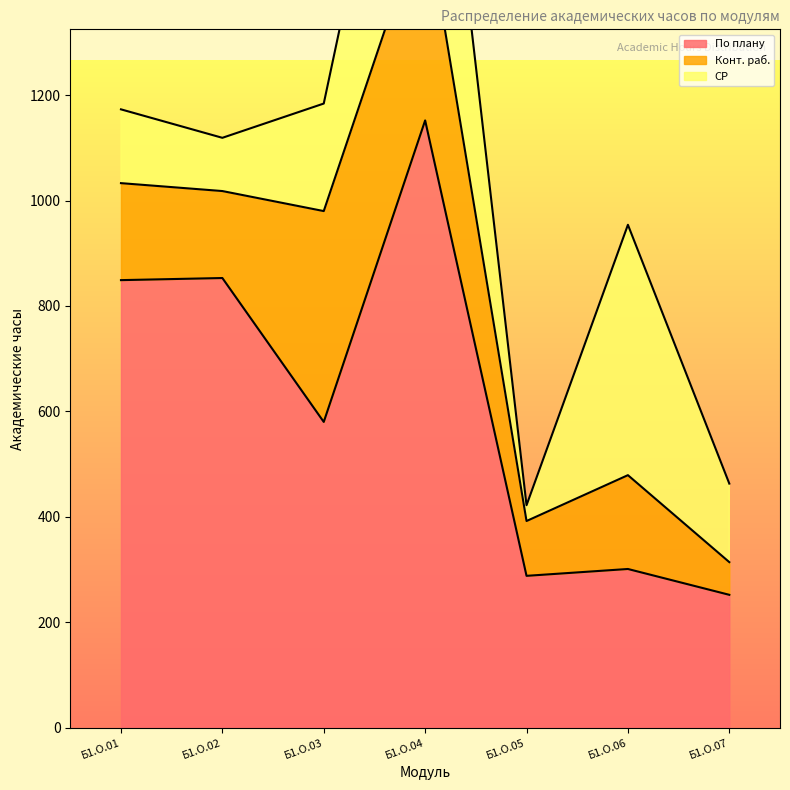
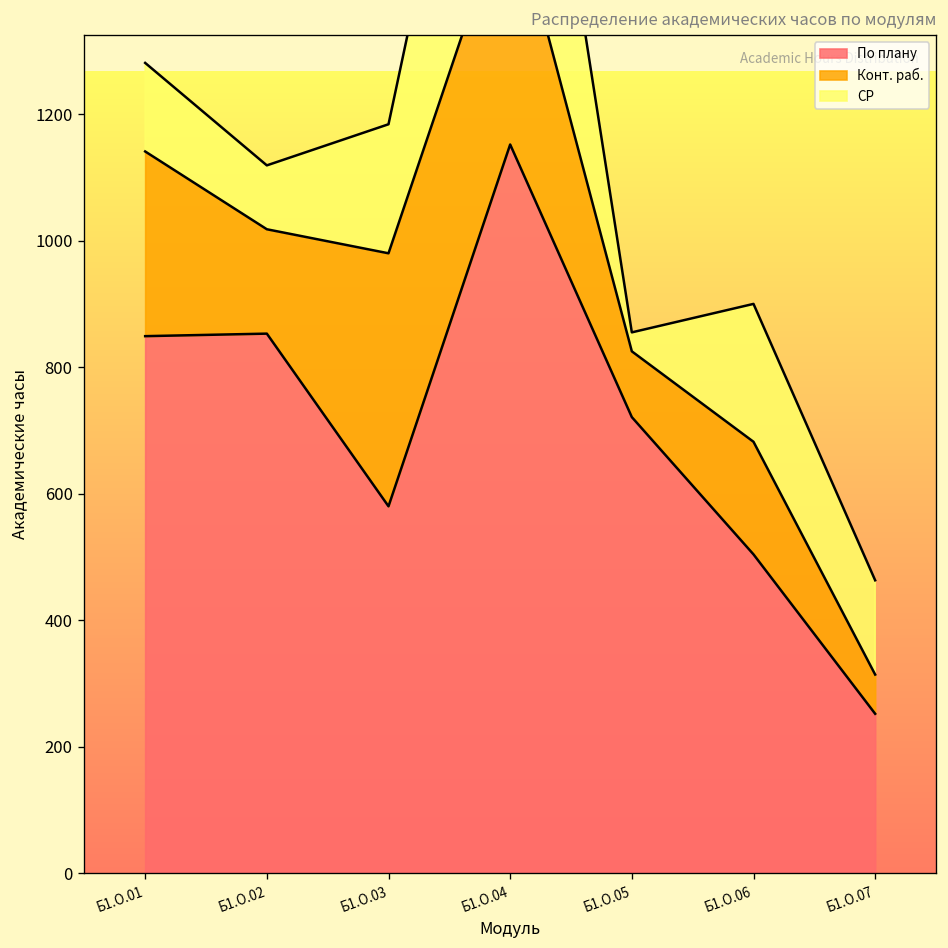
  {
    "По плану": {
      "Б1.О.01": 850,
      "Б1.О.02": 850,
      "Б1.О.03": 580,
      "Б1.О.04": 1150,
-     "Б1.О.05": 290,
-     "Б1.О.06": 300,
+     "Б1.О.05": 720,
+     "Б1.О.06": 500,
      "Б1.О.07": 250
    },
    "Конт. раб.": {
-     "Б1.О.01": 180,
+     "Б1.О.01": 290,
      "Б1.О.02": 170,
      "Б1.О.03": 400,
      "Б1.О.05": 100,
      "Б1.О.06": 180,
      "Б1.О.07": 60
    },
    "СР": {
      "Б1.О.01": 140,
      "Б1.О.02": 100,
      "Б1.О.03": 200,
      "Б1.О.05": 30,
-     "Б1.О.06": 480,
+     "Б1.О.06": 220,
      "Б1.О.07": 150
    }
  }
